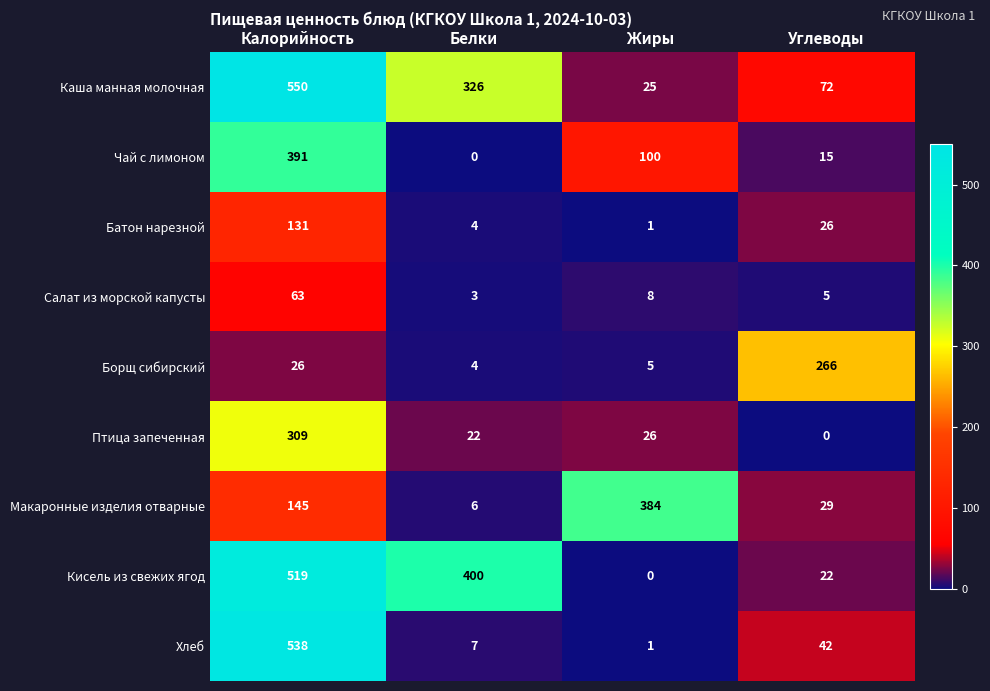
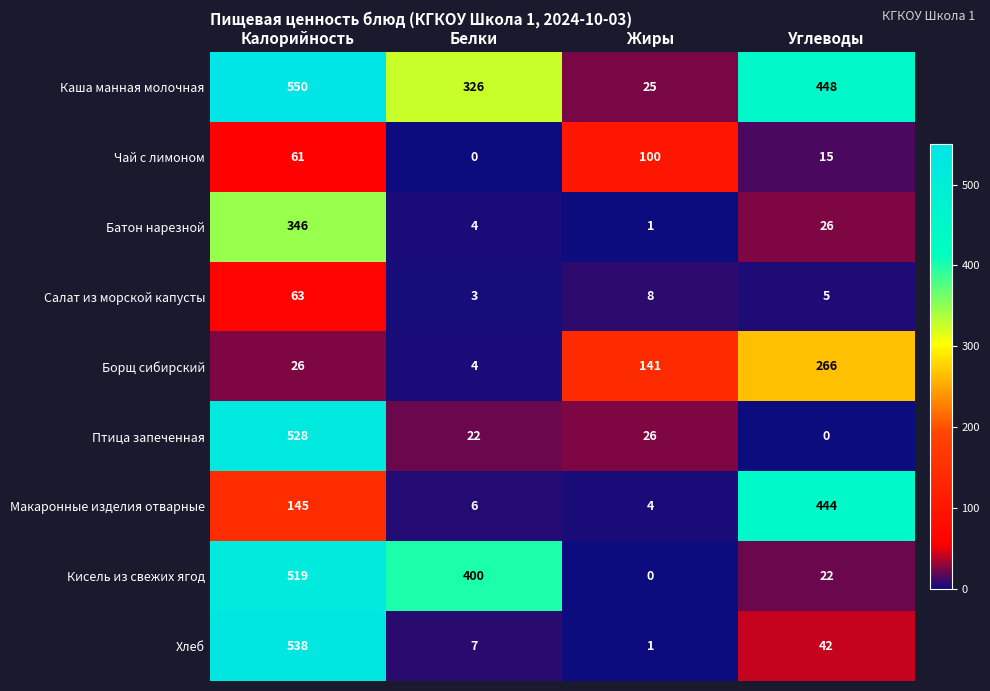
  {
    "Каша манная молочная": {
      "Калорийность": 550,
      "Белки": 326,
      "Жиры": 25,
-     "Углеводы": 72
+     "Углеводы": 448
    },
    "Чай с лимоном": {
-     "Калорийность": 391,
+     "Калорийность": 61,
      "Белки": 0,
      "Жиры": 100,
      "Углеводы": 15
    },
    "Батон нарезной": {
-     "Калорийность": 131,
+     "Калорийность": 346,
      "Белки": 4,
      "Жиры": 1,
      "Углеводы": 26
    },
    "Салат из морской капусты": {
      "Калорийность": 63,
      "Белки": 3,
      "Жиры": 8,
      "Углеводы": 5
    },
    "Борщ сибирский": {
      "Калорийность": 26,
      "Белки": 4,
-     "Жиры": 5,
+     "Жиры": 141,
      "Углеводы": 266
    },
    "Птица запеченная": {
-     "Калорийность": 309,
+     "Калорийность": 528,
      "Белки": 22,
      "Жиры": 26,
      "Углеводы": 0
    },
    "Макаронные изделия отварные": {
      "Калорийность": 145,
      "Белки": 6,
-     "Жиры": 384,
-     "Углеводы": 29
+     "Жиры": 4,
+     "Углеводы": 444
    },
    "Кисель из свежих ягод": {
      "Калорийность": 519,
      "Белки": 400,
      "Жиры": 0,
      "Углеводы": 22
    },
    "Хлеб": {
      "Калорийность": 538,
      "Белки": 7,
      "Жиры": 1,
      "Углеводы": 42
    }
  }
